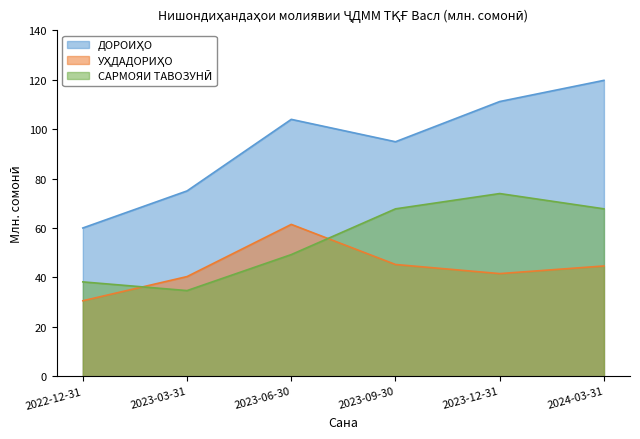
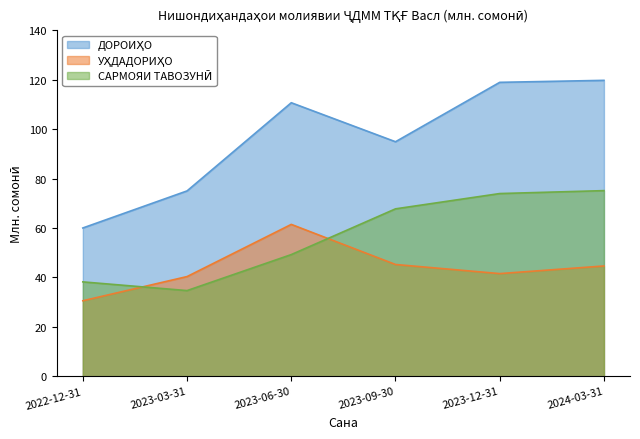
  {
    "ДОРОИҲО": {
      "2022-12-31": 60,
      "2023-03-31": 75,
-     "2023-06-30": 104,
+     "2023-06-30": 111,
      "2023-09-30": 95,
-     "2023-12-31": 111,
+     "2023-12-31": 119,
      "2024-03-31": 120
    },
    "УҲДАДОРИҲО": {
      "2022-12-31": 31,
      "2023-03-31": 40,
      "2023-06-30": 61,
      "2023-09-30": 45,
      "2023-12-31": 42,
      "2024-03-31": 45
    },
    "САРМОЯИ ТАВОЗУНӢ": {
      "2022-12-31": 38,
      "2023-03-31": 35,
      "2023-06-30": 49,
      "2023-09-30": 68,
      "2023-12-31": 74,
-     "2024-03-31": 68
+     "2024-03-31": 75
    }
  }
